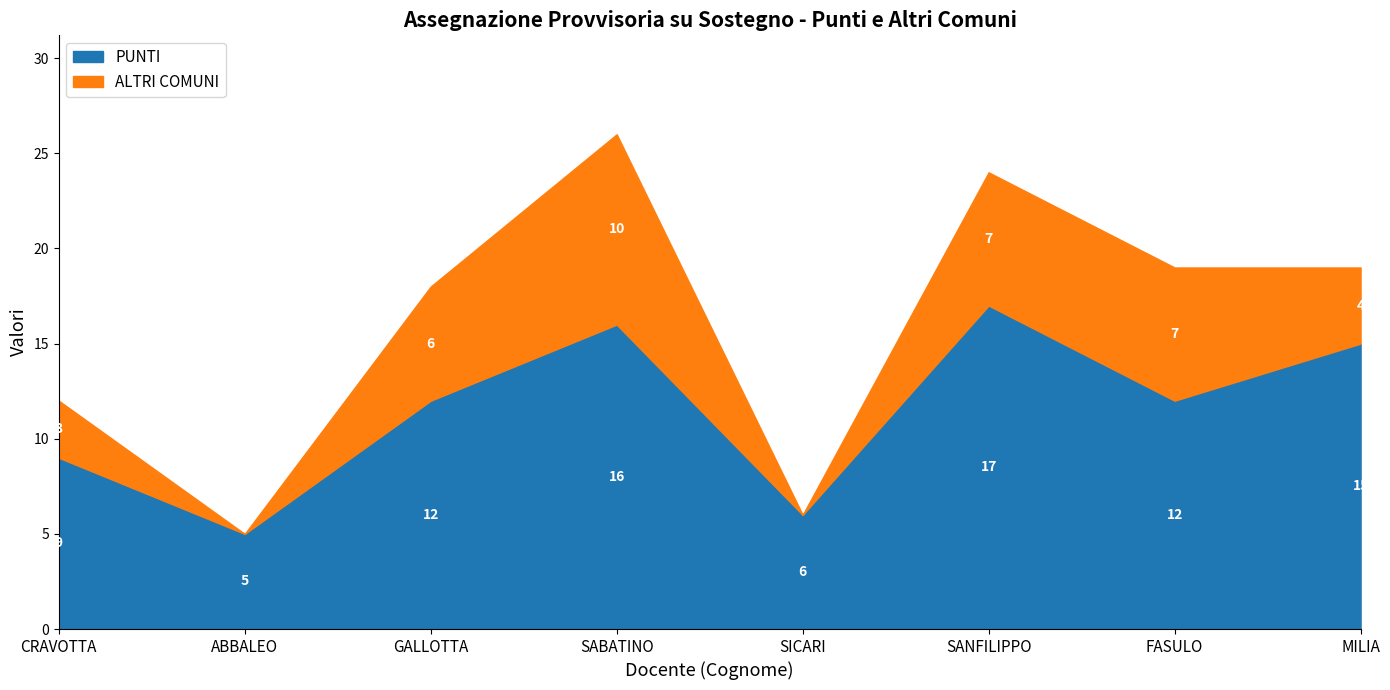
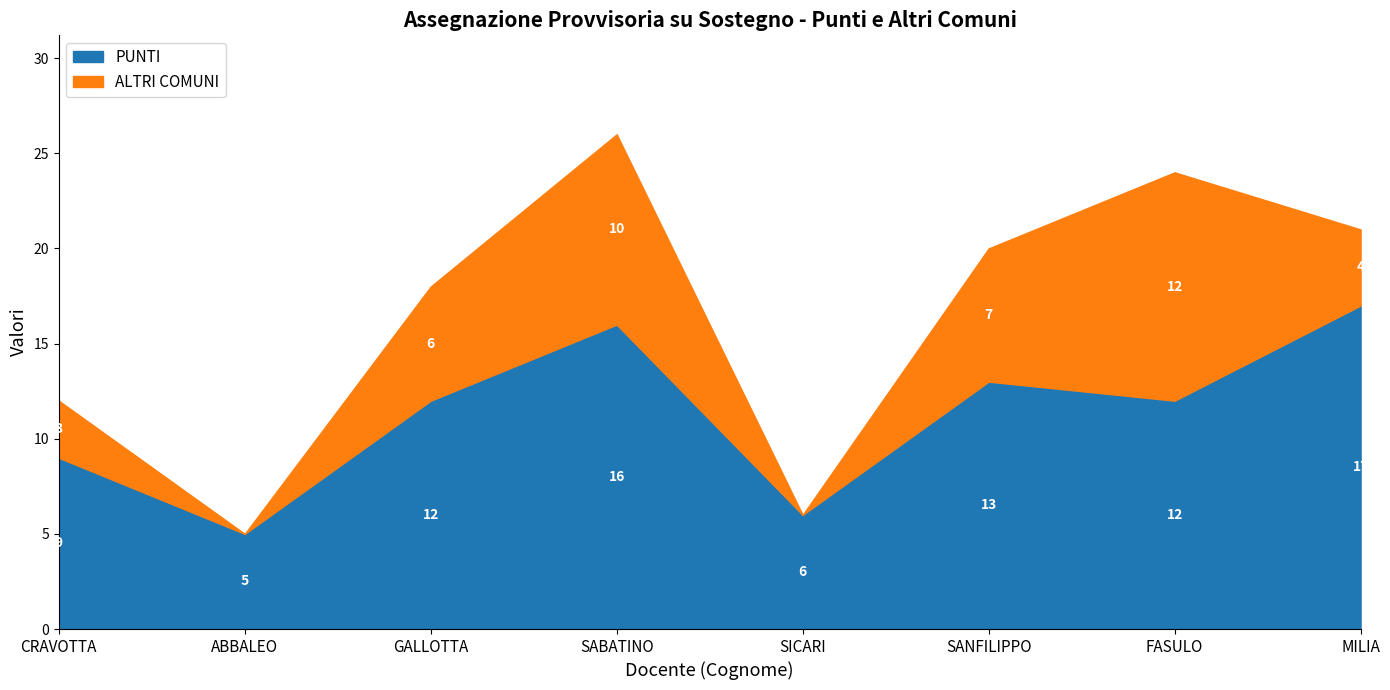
  {
    "PUNTI": {
-     "SANFILIPPO": 17,
-     "MILIA": 15
+     "SANFILIPPO": 13,
+     "MILIA": 17
    },
    "ALTRI COMUNI": {
-     "FASULO": 7
+     "FASULO": 12
    }
  }
